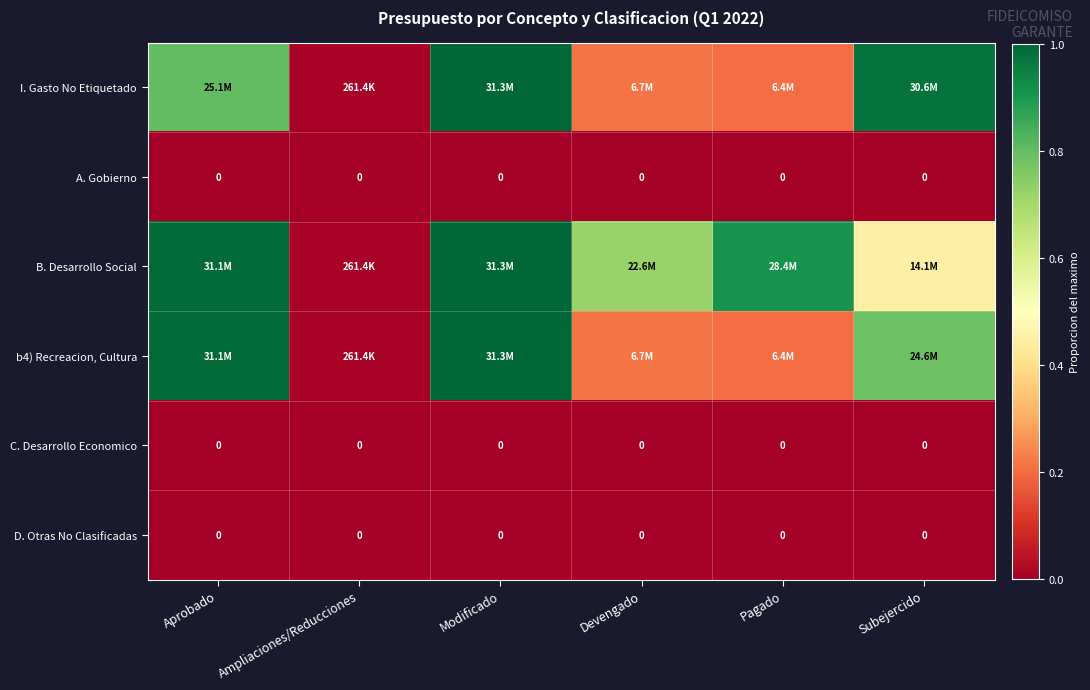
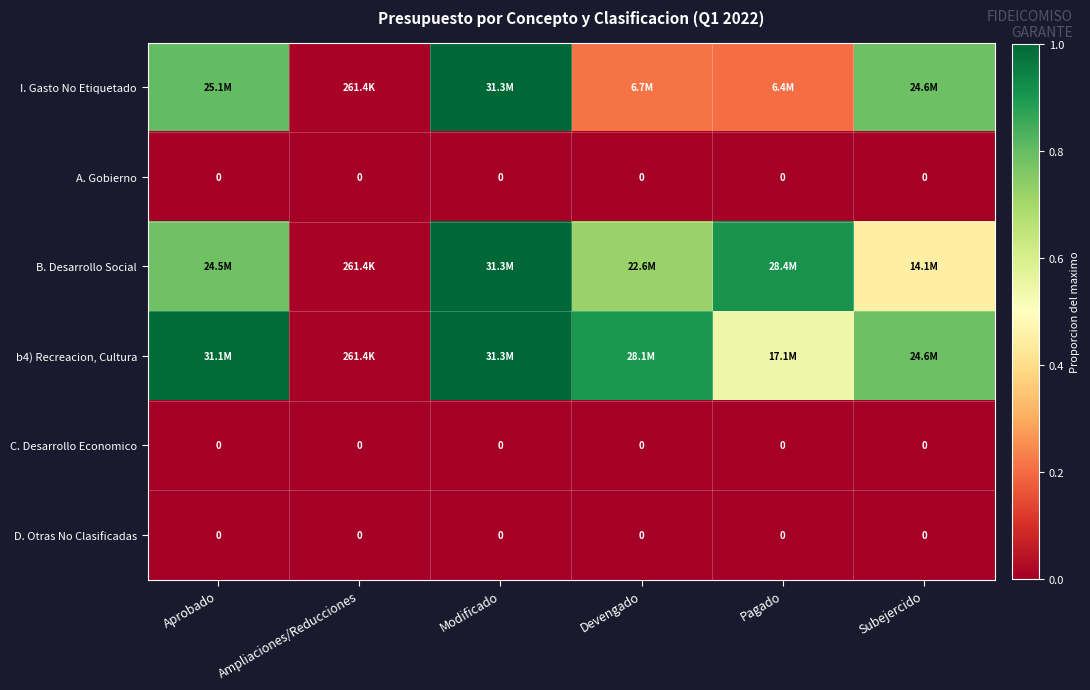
  {
    "I. Gasto No Etiquetado": {
      "Aprobado": "25.1M",
      "Ampliaciones/Reducciones": "261.4K",
      "Modificado": "31.3M",
      "Devengado": "6.7M",
      "Pagado": "6.4M",
-     "Subejercido": "30.6M"
+     "Subejercido": "24.6M"
    },
    "A. Gobierno": {
      "Aprobado": "0",
      "Ampliaciones/Reducciones": "0",
      "Modificado": "0",
      "Devengado": "0",
      "Pagado": "0",
      "Subejercido": "0"
    },
    "B. Desarrollo Social": {
-     "Aprobado": "31.1M",
+     "Aprobado": "24.5M",
      "Ampliaciones/Reducciones": "261.4K",
      "Modificado": "31.3M",
      "Devengado": "22.6M",
      "Pagado": "28.4M",
      "Subejercido": "14.1M"
    },
    "b4) Recreacion, Cultura": {
      "Aprobado": "31.1M",
      "Ampliaciones/Reducciones": "261.4K",
      "Modificado": "31.3M",
-     "Devengado": "6.7M",
-     "Pagado": "6.4M",
+     "Devengado": "28.1M",
+     "Pagado": "17.1M",
      "Subejercido": "24.6M"
    },
    "C. Desarrollo Economico": {
      "Aprobado": "0",
      "Ampliaciones/Reducciones": "0",
      "Modificado": "0",
      "Devengado": "0",
      "Pagado": "0",
      "Subejercido": "0"
    },
    "D. Otras No Clasificadas": {
      "Aprobado": "0",
      "Ampliaciones/Reducciones": "0",
      "Modificado": "0",
      "Devengado": "0",
      "Pagado": "0",
      "Subejercido": "0"
    }
  }
